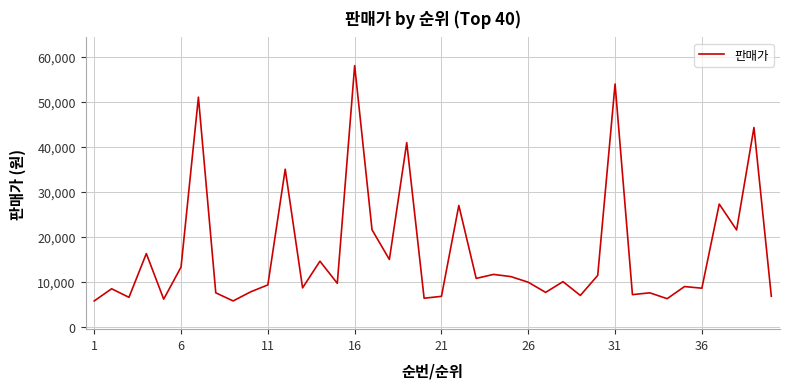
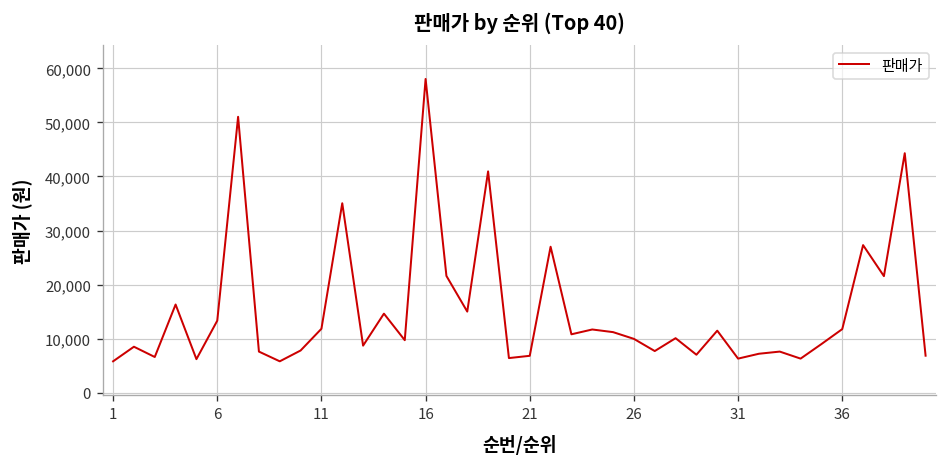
  {
    "1": "6,000",
    "6": "13,000",
-   "11": "9,000",
+   "11": "12,000",
    "16": "58,000",
    "21": "7,000",
    "26": "10,000",
-   "31": "54,000",
-   "36": "9,000"
+   "31": "6,000",
+   "36": "12,000"
  }
